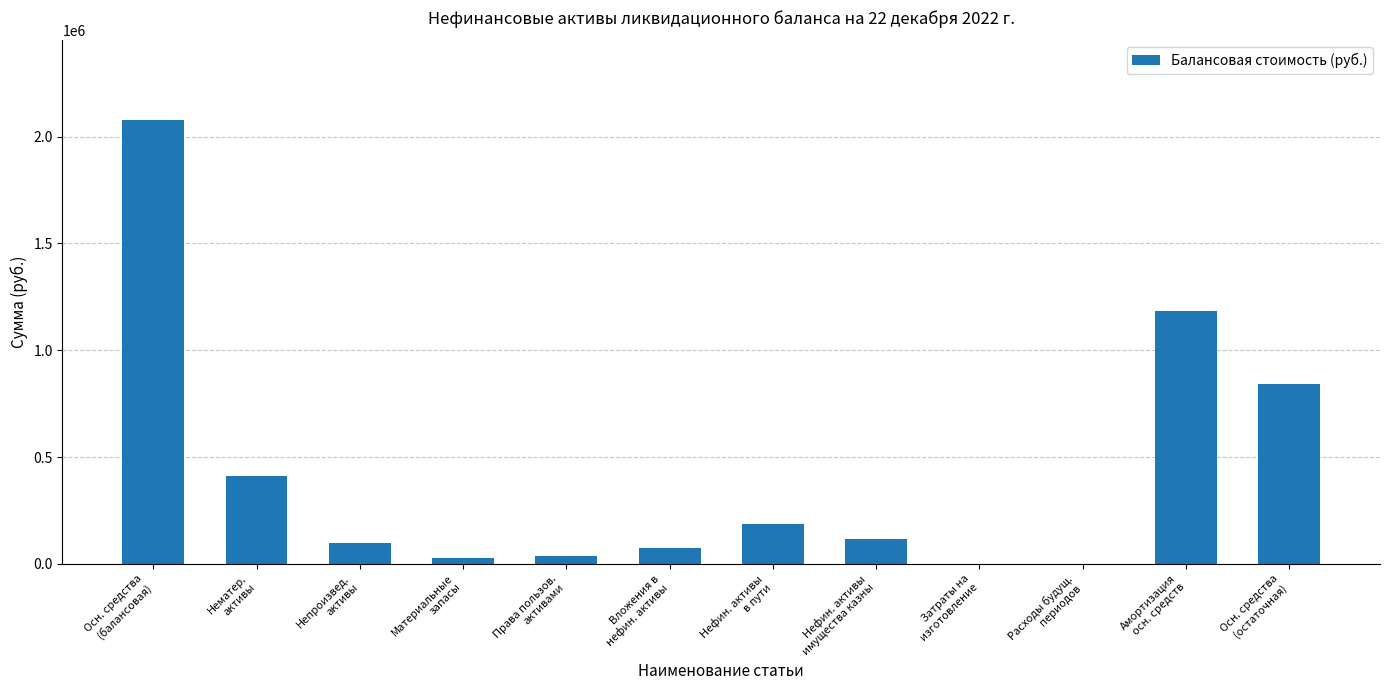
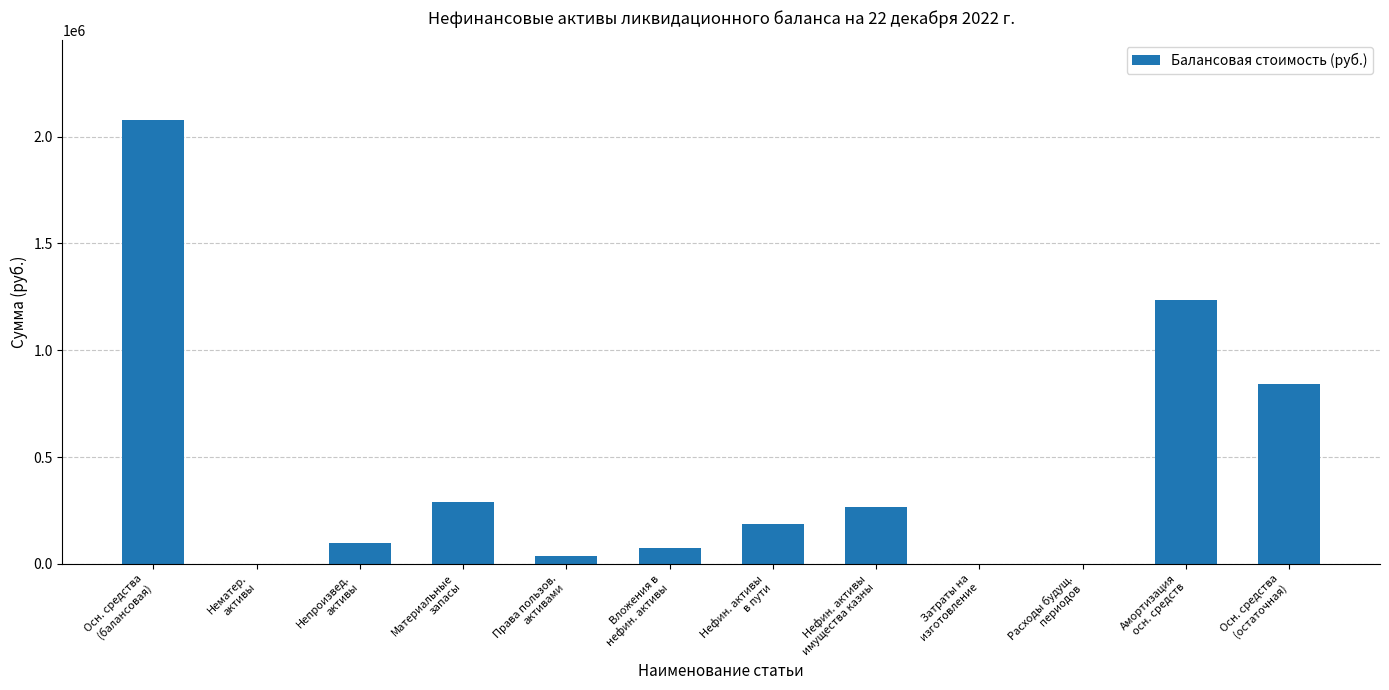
  {
    "Осн. средства (балансовая)": 2080000,
-   "Нематер. активы": 410000,
+   "Нематер. активы": 0,
    "Непроизвед. активы": 100000,
-   "Материальные запасы": 30000,
+   "Материальные запасы": 290000,
    "Права пользов. активами": 40000,
    "Вложения в нефин. активы": 70000,
    "Нефин. активы в пути": 190000,
-   "Нефин. активы имущества казны": 120000,
+   "Нефин. активы имущества казны": 270000,
    "Затраты на изготовление": 0,
    "Расходы будущ. периодов": 0,
-   "Амортизация осн. средств": 1190000,
+   "Амортизация осн. средств": 1240000,
    "Осн. средства (остаточная)": 840000
  }
